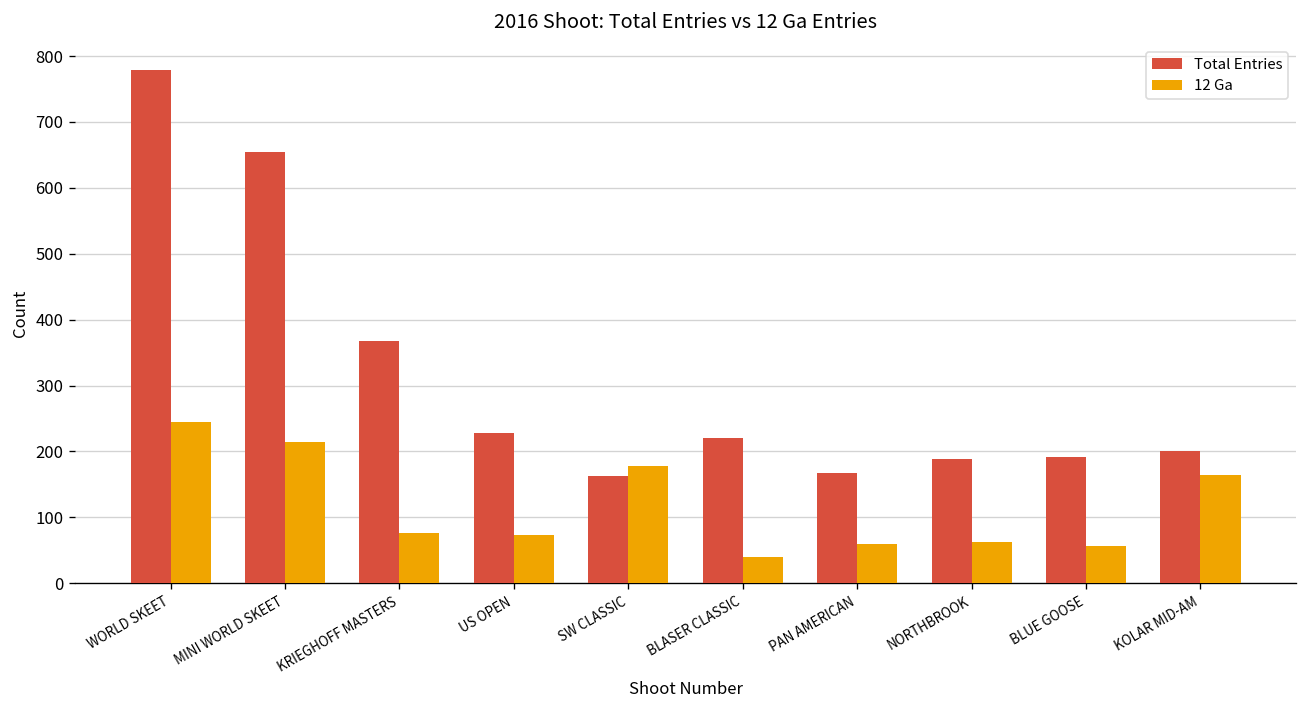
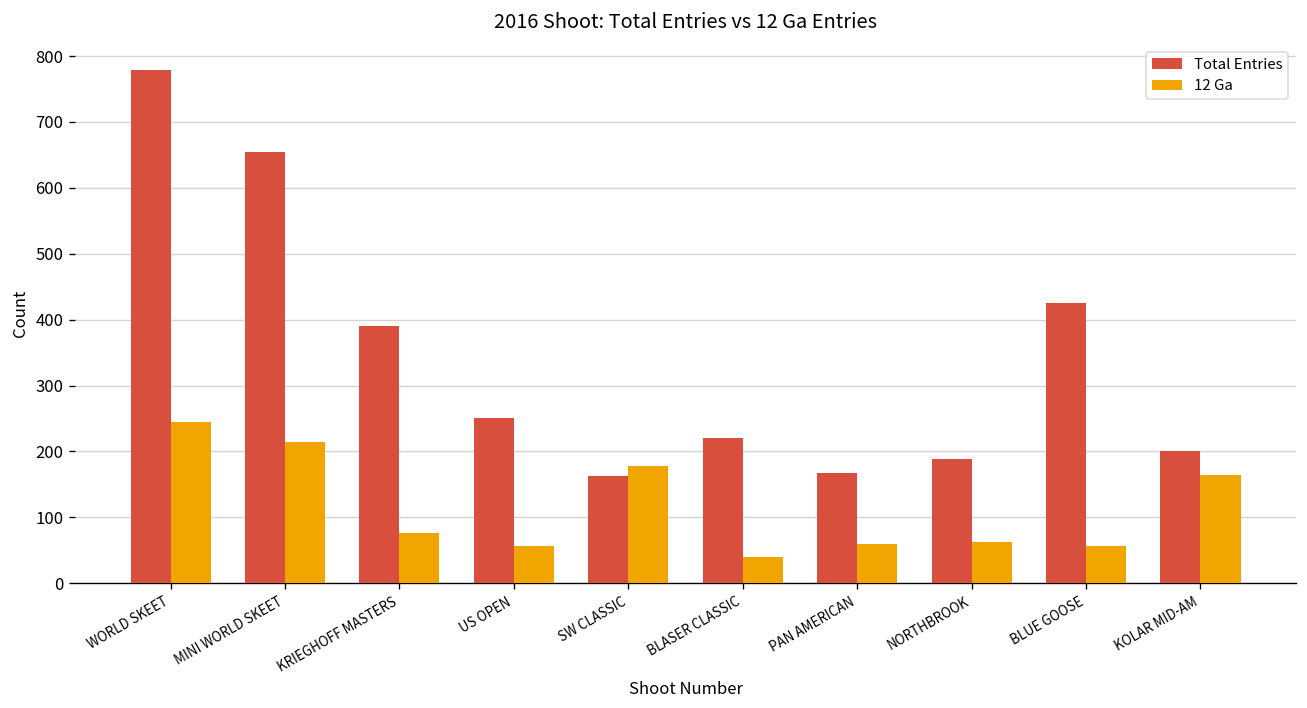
  {
    "Total Entries": {
      "WORLD SKEET": 780,
      "MINI WORLD SKEET": 650,
-     "KRIEGHOFF MASTERS": 370,
-     "US OPEN": 230,
+     "KRIEGHOFF MASTERS": 390,
+     "US OPEN": 250,
      "SW CLASSIC": 160,
      "BLASER CLASSIC": 220,
      "PAN AMERICAN": 170,
      "NORTHBROOK": 190,
-     "BLUE GOOSE": 190,
+     "BLUE GOOSE": 430,
      "KOLAR MID-AM": 200
    },
    "12 Ga": {
      "WORLD SKEET": 240,
      "MINI WORLD SKEET": 220,
      "KRIEGHOFF MASTERS": 80,
-     "US OPEN": 70,
+     "US OPEN": 60,
      "SW CLASSIC": 180,
      "BLASER CLASSIC": 40,
      "PAN AMERICAN": 60,
      "NORTHBROOK": 60,
      "BLUE GOOSE": 60,
      "KOLAR MID-AM": 160
    }
  }
